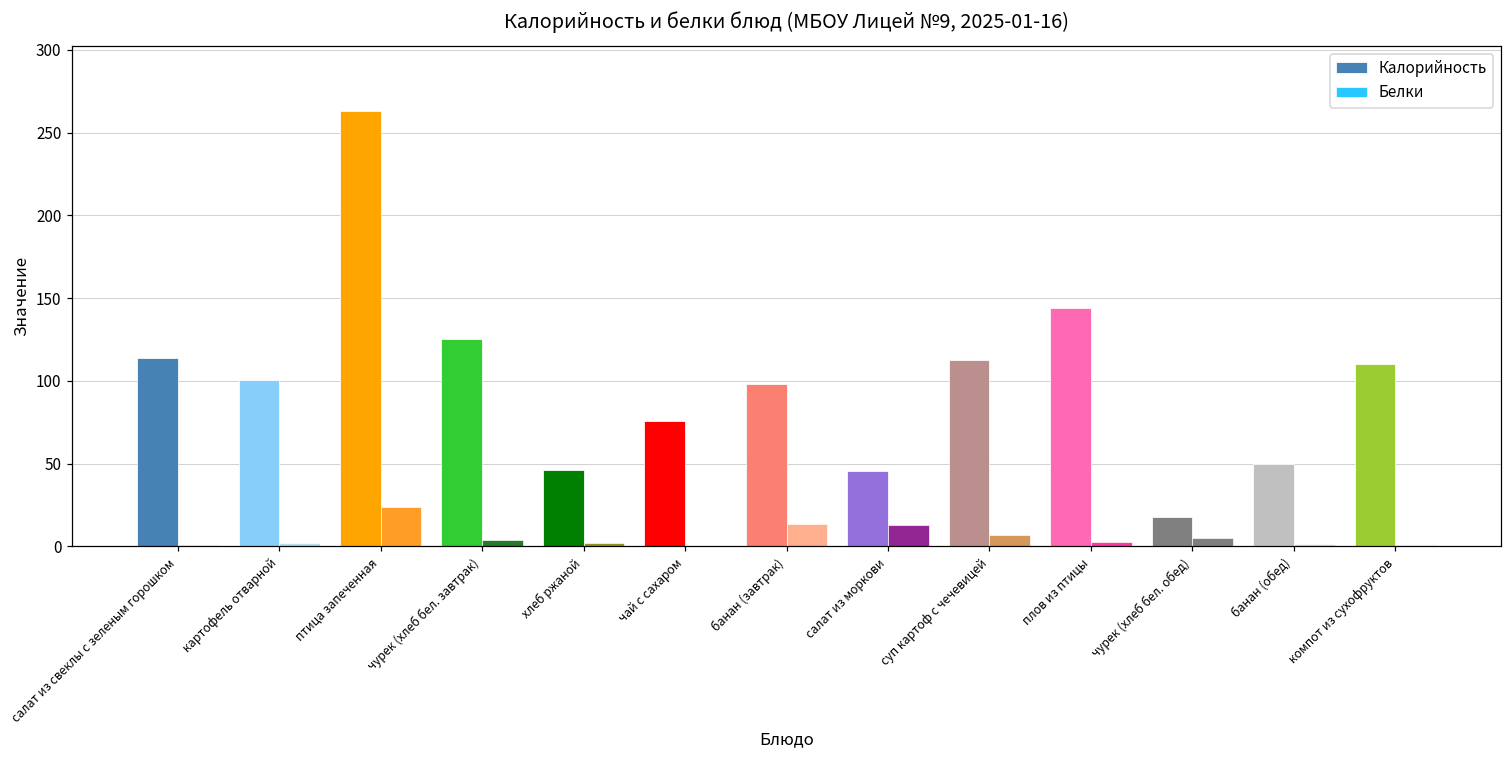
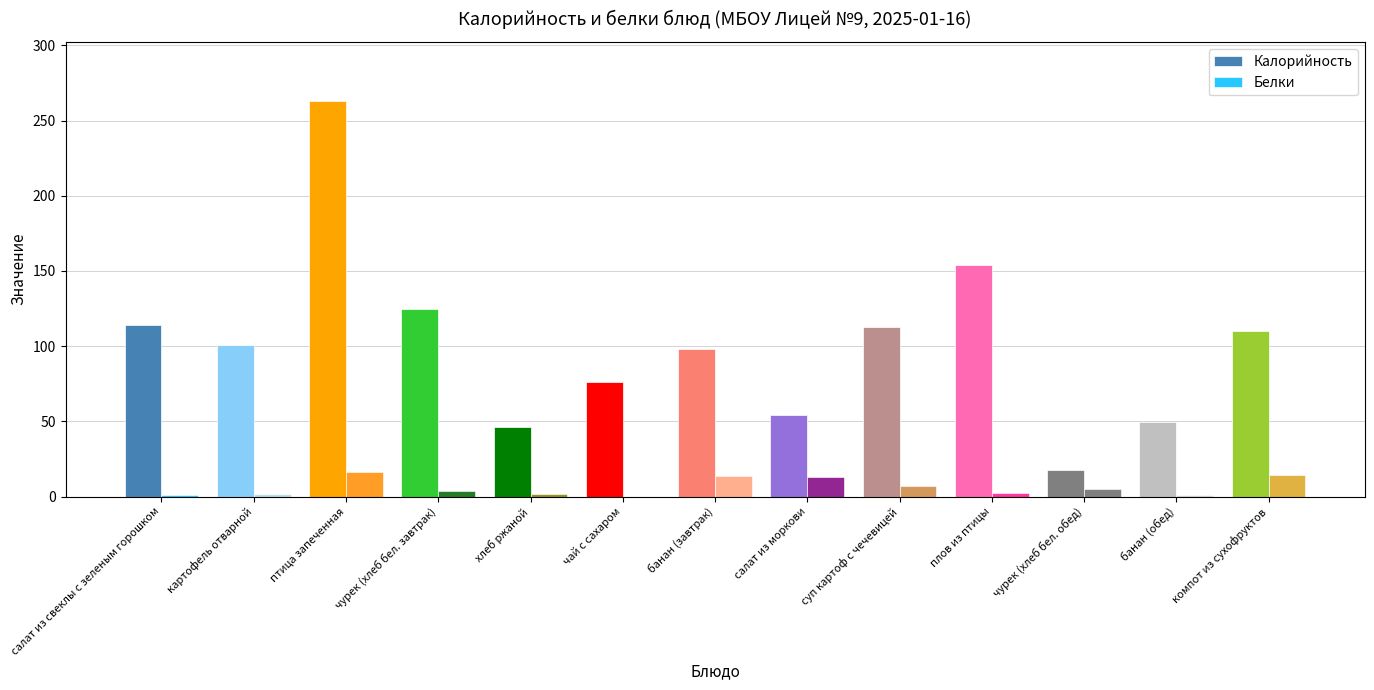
  {
    "Калорийность": {
      "салат из свеклы с зеленым горошком": 114,
      "картофель отварной": 101,
      "птица запеченная": 263,
      "чурек (хлеб бел. завтрак)": 125,
      "хлеб ржаной": 46,
      "чай с сахаром": 76,
      "банан (завтрак)": 98,
-     "салат из моркови": 45,
+     "салат из моркови": 54,
      "суп картоф с чечевицей": 113,
-     "плов из птицы": 144,
+     "плов из птицы": 154,
      "чурек (хлеб бел. обед)": 18,
      "банан (обед)": 50,
      "компот из сухофруктов": 110
    },
    "Белки": {
      "картофель отварной": 2,
-     "птица запеченная": 24,
+     "птица запеченная": 16,
      "чурек (хлеб бел. завтрак)": 4,
      "хлеб ржаной": 2,
      "чай с сахаром": 0,
      "банан (завтрак)": 13,
      "салат из моркови": 13,
      "суп картоф с чечевицей": 7,
      "плов из птицы": 3,
      "чурек (хлеб бел. обед)": 5,
-     "компот из сухофруктов": 1
+     "компот из сухофруктов": 14
    }
  }
